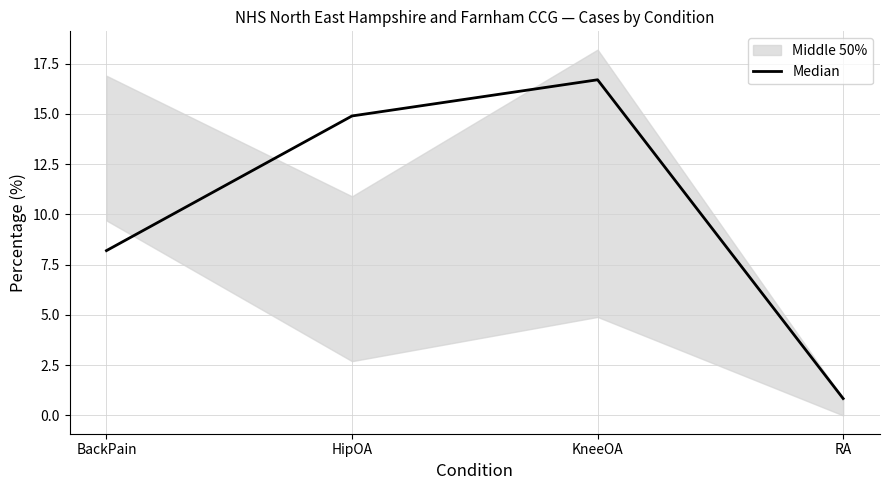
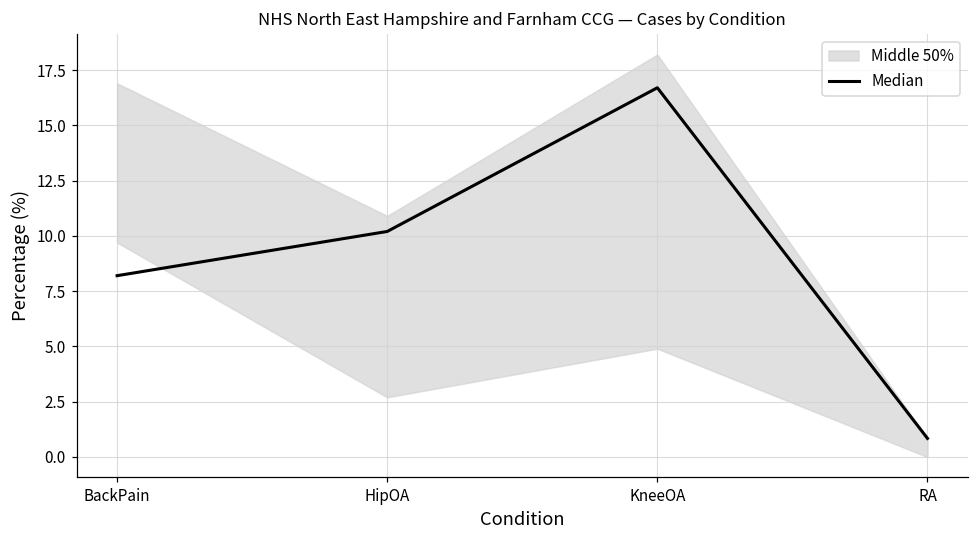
  {
    "Median": {
      "BackPain": 8.2,
-     "HipOA": 14.9,
+     "HipOA": 10.2,
      "KneeOA": 16.7
    }
  }
